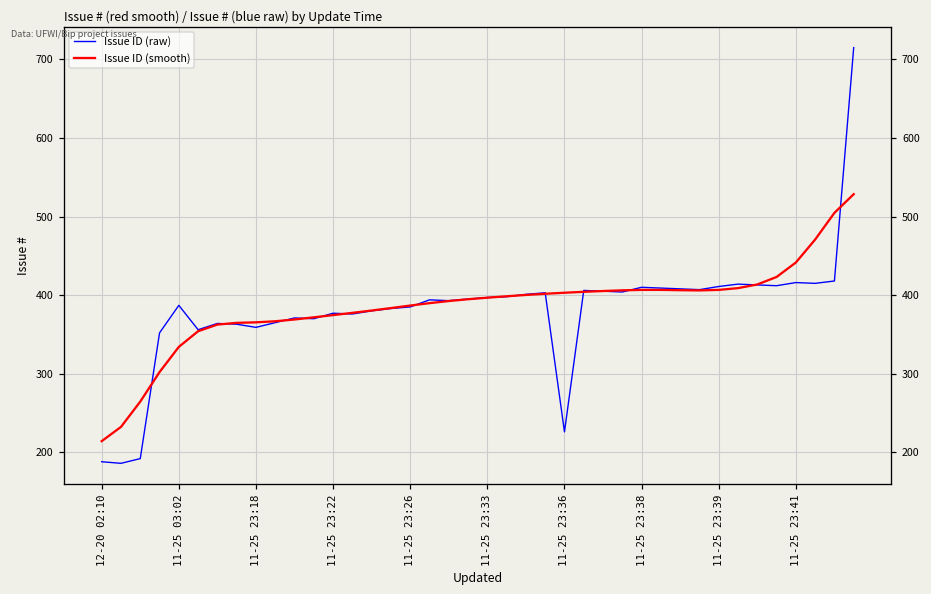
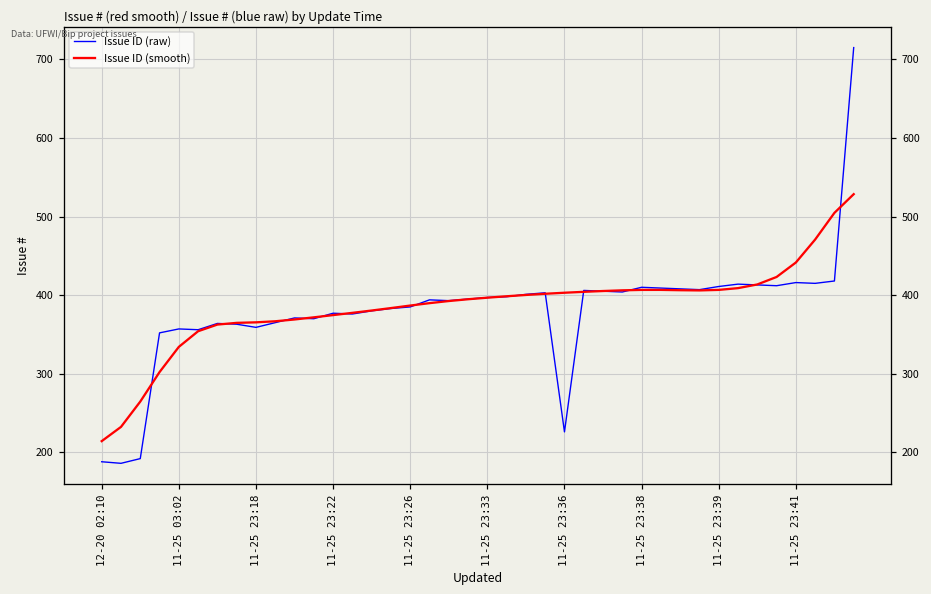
  {
    "Issue ID (raw)": {
      "12-20 02:10": 190,
-     "11-25 03:02": 390,
+     "11-25 03:02": 360,
      "11-25 23:18": 360,
      "11-25 23:36": 230,
      "11-25 23:39": 410,
      "11-25 23:41": 420
    },
    "Issue ID (smooth)": {
      "12-20 02:10": 210,
      "11-25 03:02": 330,
      "11-25 23:18": 370,
      "11-25 23:36": 400,
      "11-25 23:39": 410,
      "11-25 23:41": 440
    }
  }
